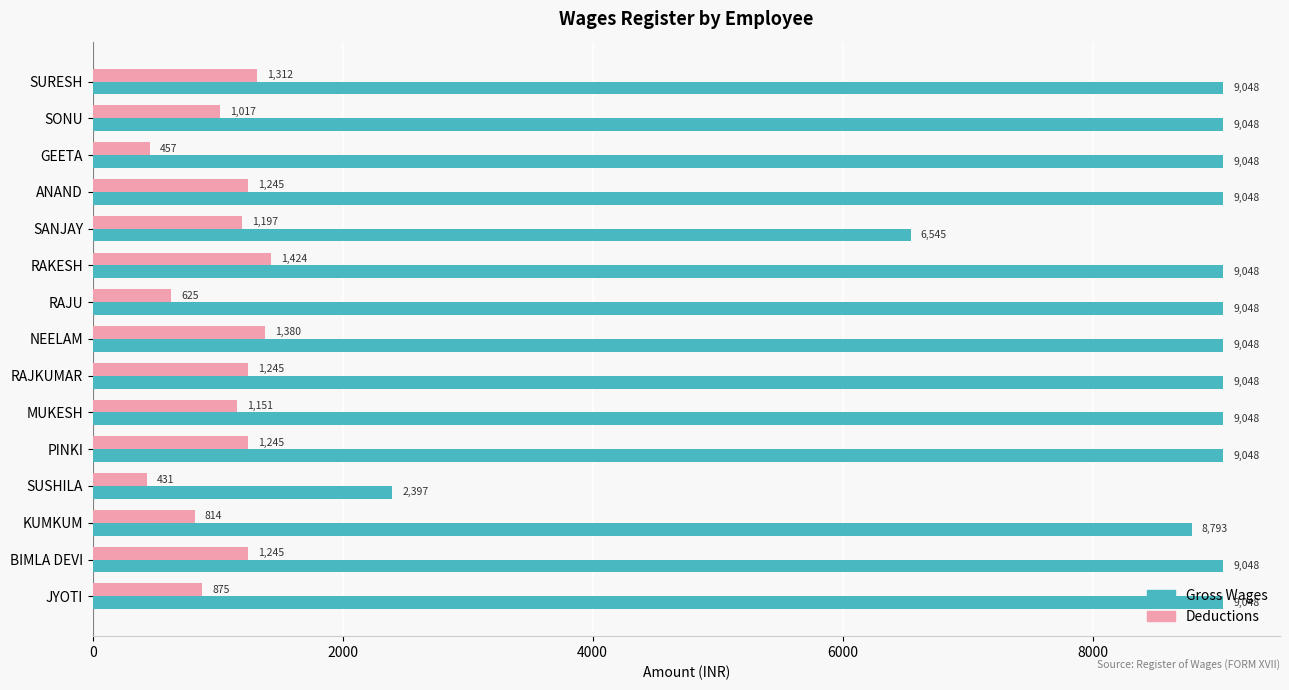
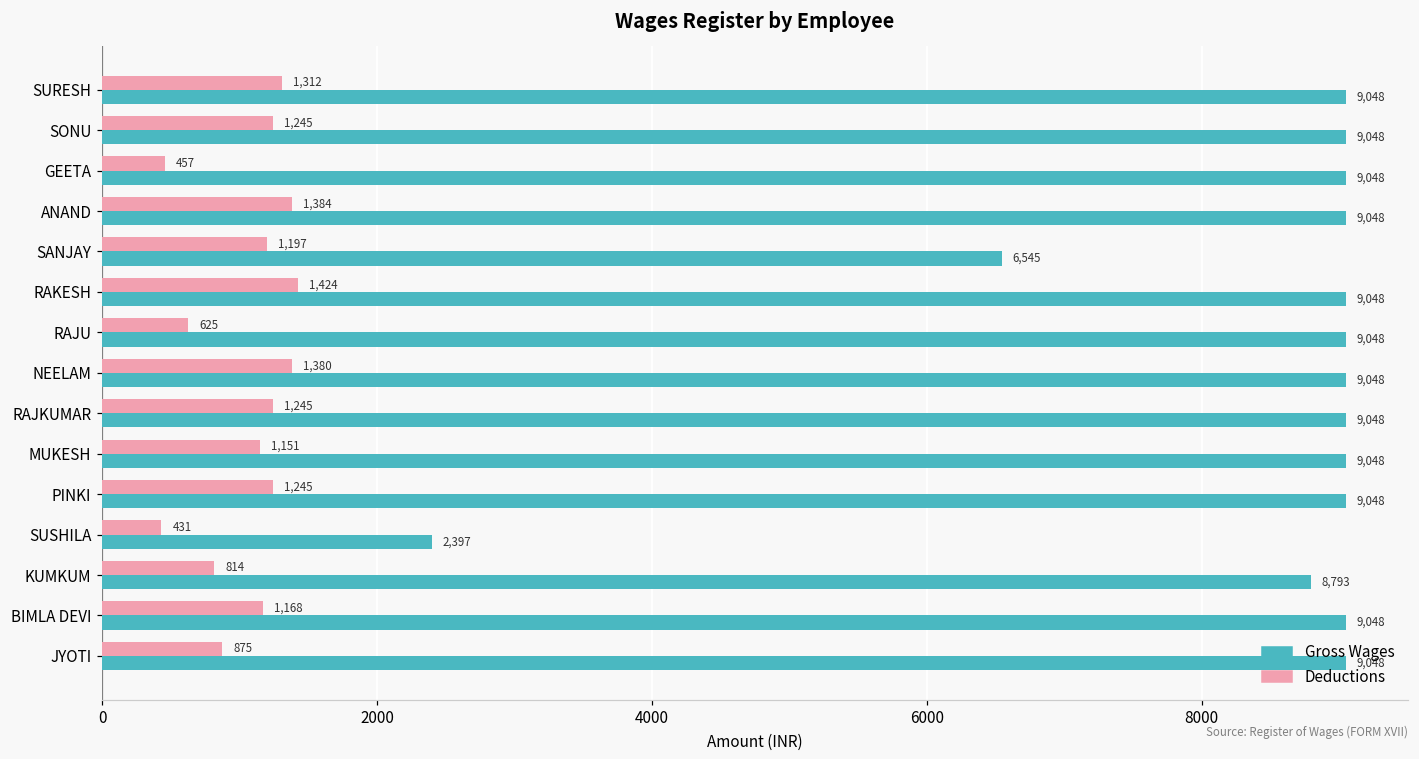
  {
    "Gross Wages": {
      "SURESH": "9,048",
      "SONU": "9,048",
      "GEETA": "9,048",
      "ANAND": "9,048",
      "SANJAY": "6,545",
      "RAKESH": "9,048",
      "RAJU": "9,048",
      "NEELAM": "9,048",
      "RAJKUMAR": "9,048",
      "MUKESH": "9,048",
      "PINKI": "9,048",
      "SUSHILA": "2,397",
      "KUMKUM": "8,793",
      "BIMLA DEVI": "9,048",
      "JYOTI": "9,048"
    },
    "Deductions": {
      "SURESH": "1,312",
-     "SONU": "1,017",
+     "SONU": "1,245",
      "GEETA": "457",
-     "ANAND": "1,245",
+     "ANAND": "1,384",
      "SANJAY": "1,197",
      "RAKESH": "1,424",
      "RAJU": "625",
      "NEELAM": "1,380",
      "RAJKUMAR": "1,245",
      "MUKESH": "1,151",
      "PINKI": "1,245",
      "SUSHILA": "431",
      "KUMKUM": "814",
-     "BIMLA DEVI": "1,245",
+     "BIMLA DEVI": "1,168",
      "JYOTI": "875"
    }
  }
